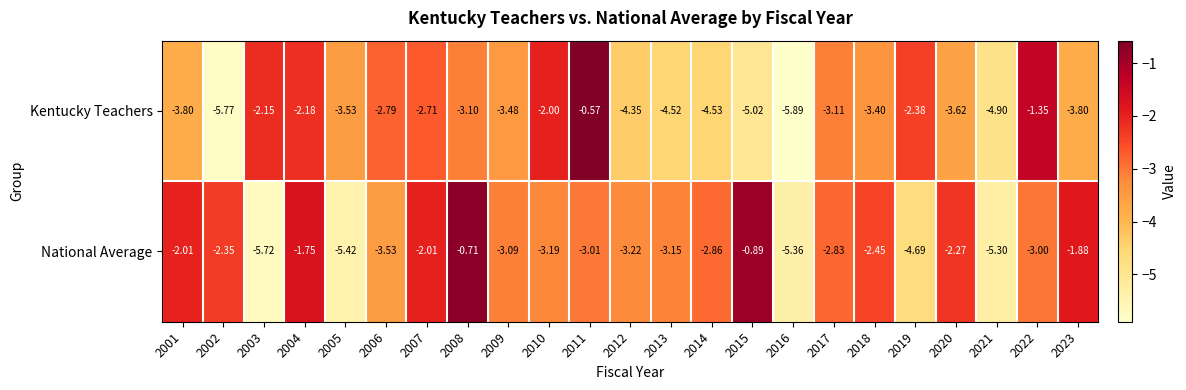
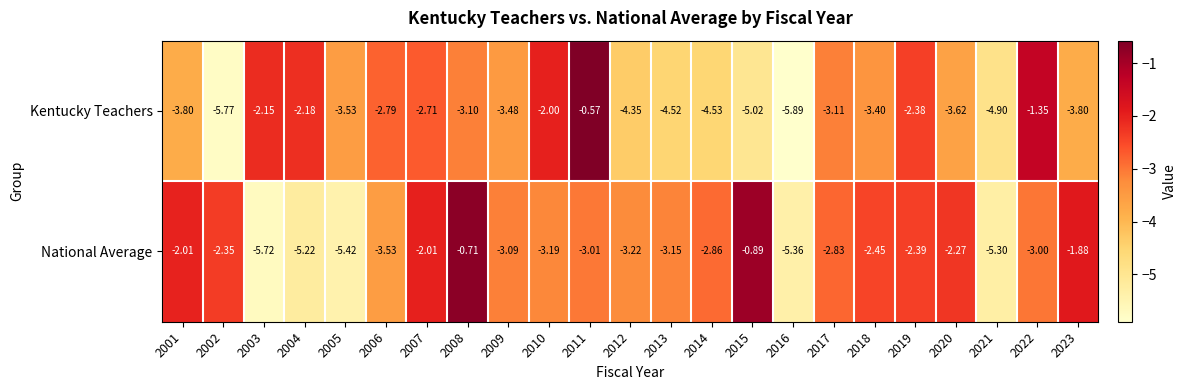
  {
    "Kentucky Teachers": {
      "2001": -3.80,
      "2002": -5.77,
      "2003": -2.15,
      "2004": -2.18,
      "2005": -3.53,
      "2006": -2.79,
      "2007": -2.71,
      "2008": -3.10,
      "2009": -3.48,
      "2010": -2.00,
      "2011": -0.57,
      "2012": -4.35,
      "2013": -4.52,
      "2014": -4.53,
      "2015": -5.02,
      "2016": -5.89,
      "2017": -3.11,
      "2018": -3.40,
      "2019": -2.38,
      "2020": -3.62,
      "2021": -4.90,
      "2022": -1.35,
      "2023": -3.80
    },
    "National Average": {
      "2001": -2.01,
      "2002": -2.35,
      "2003": -5.72,
-     "2004": -1.75,
+     "2004": -5.22,
      "2005": -5.42,
      "2006": -3.53,
      "2007": -2.01,
      "2008": -0.71,
      "2009": -3.09,
      "2010": -3.19,
      "2011": -3.01,
      "2012": -3.22,
      "2013": -3.15,
      "2014": -2.86,
      "2015": -0.89,
      "2016": -5.36,
      "2017": -2.83,
      "2018": -2.45,
-     "2019": -4.69,
+     "2019": -2.39,
      "2020": -2.27,
      "2021": -5.30,
      "2022": -3.00,
      "2023": -1.88
    }
  }
